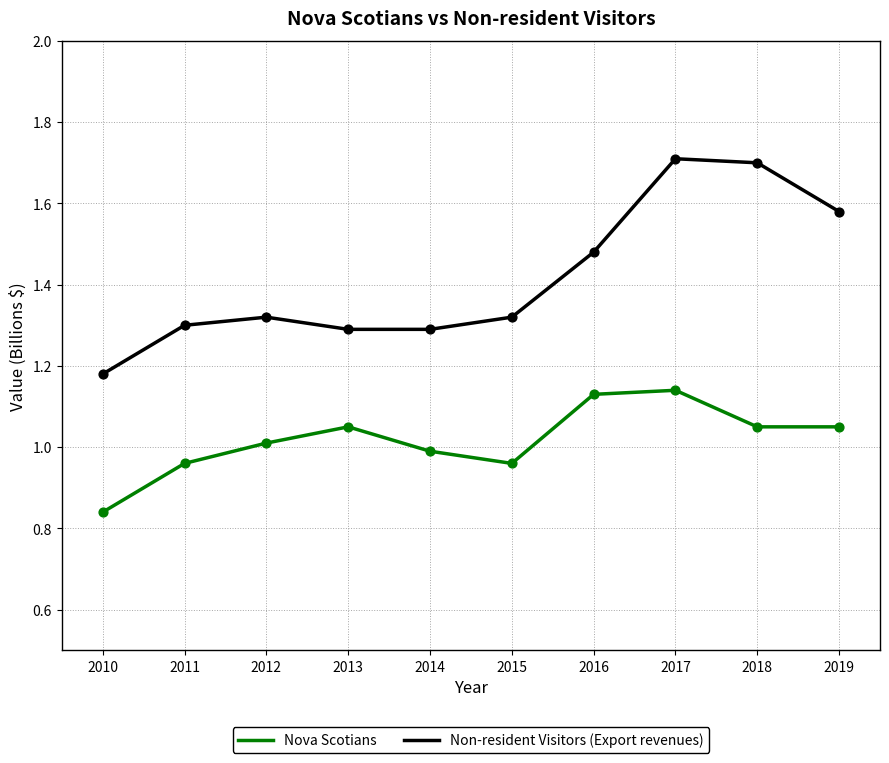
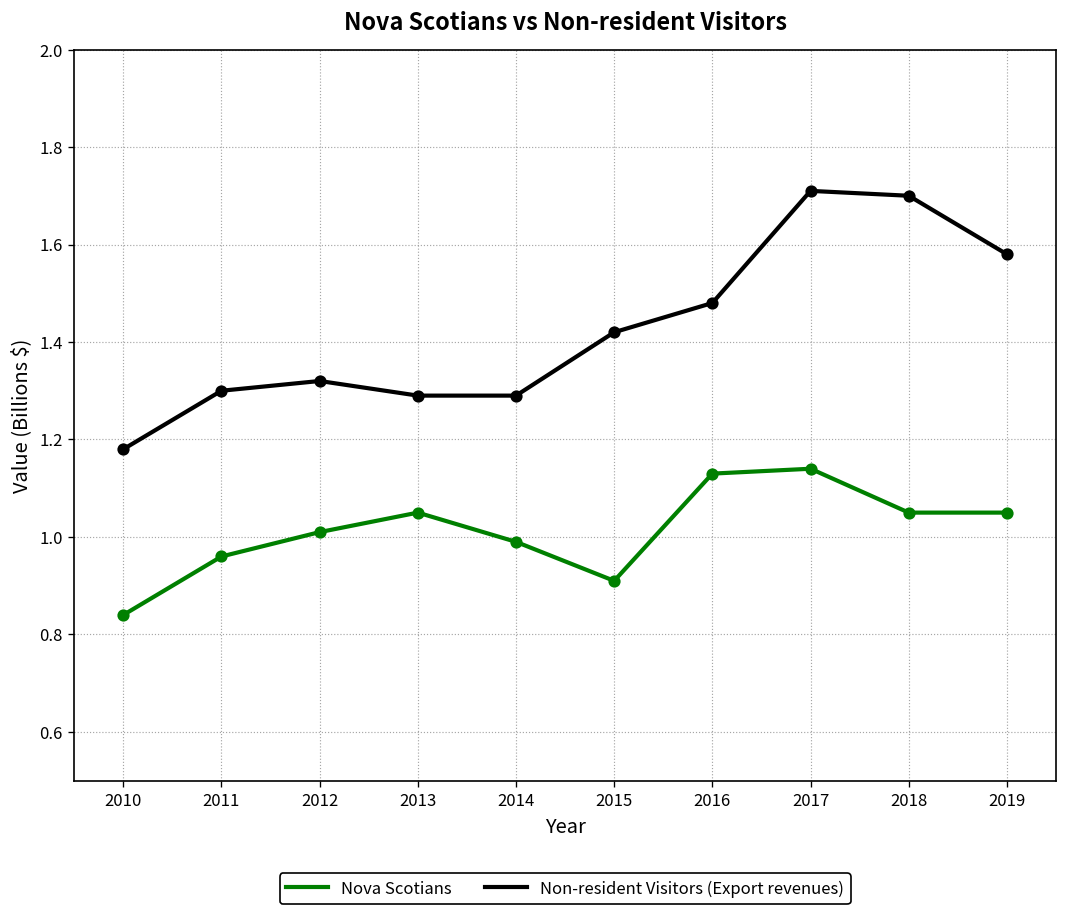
  {
    "Nova Scotians": {
      "2010": 0.84,
      "2011": 0.96,
      "2012": 1.01,
      "2013": 1.05,
      "2014": 0.99,
-     "2015": 0.96,
+     "2015": 0.91,
      "2016": 1.13,
      "2017": 1.14,
      "2018": 1.05,
      "2019": 1.05
    },
    "Non-resident Visitors (Export revenues)": {
      "2010": 1.18,
      "2011": 1.30,
      "2012": 1.32,
      "2013": 1.29,
      "2014": 1.29,
-     "2015": 1.32,
+     "2015": 1.42,
      "2016": 1.48,
      "2017": 1.71,
      "2018": 1.70,
      "2019": 1.58
    }
  }
